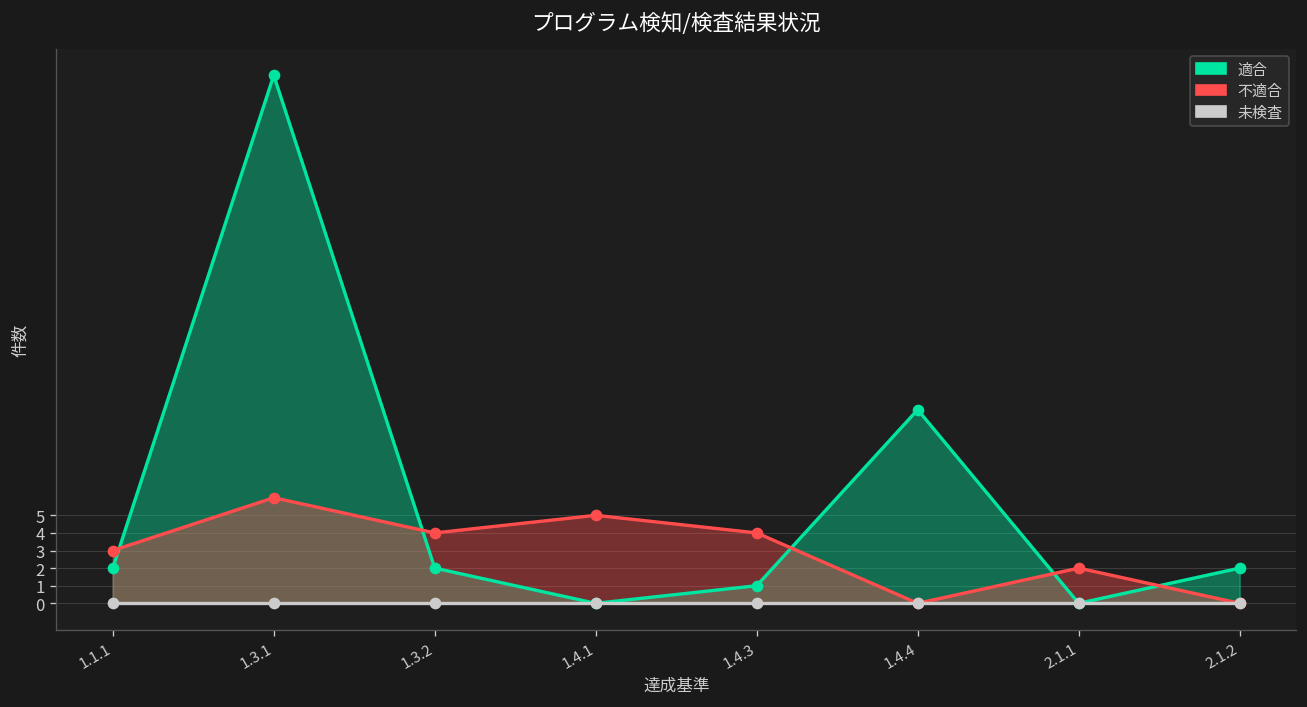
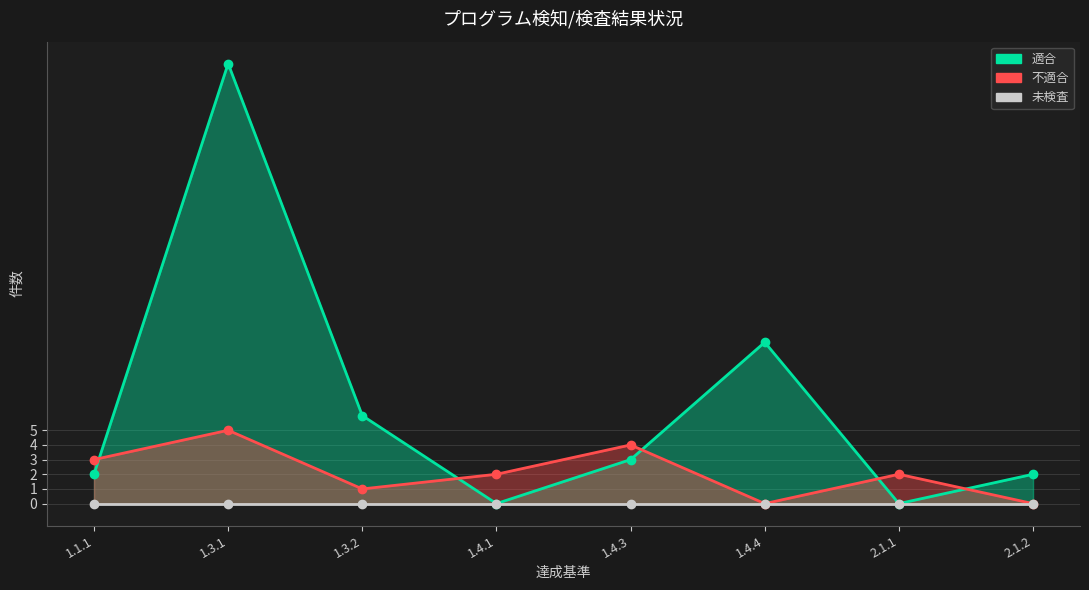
  {
    "適合": {
      "1.1.1": 2,
      "1.3.1": 30,
-     "1.3.2": 2,
-     "1.4.3": 1,
+     "1.3.2": 6,
+     "1.4.3": 3,
      "1.4.4": 11,
      "2.1.2": 2
    },
    "不適合": {
      "1.1.1": 3,
-     "1.3.1": 6,
-     "1.3.2": 4,
-     "1.4.1": 5,
+     "1.3.1": 5,
+     "1.3.2": 1,
+     "1.4.1": 2,
      "1.4.3": 4,
      "2.1.1": 2
    },
    "未検査": {
      "1.1.1": 0,
      "1.3.1": 0,
      "1.3.2": 0,
      "1.4.3": 0
    }
  }
